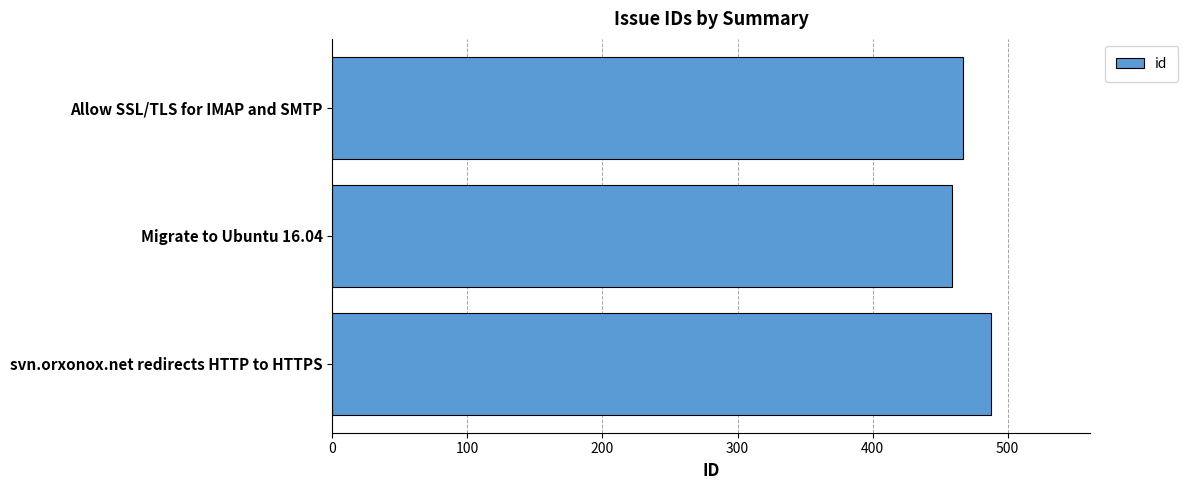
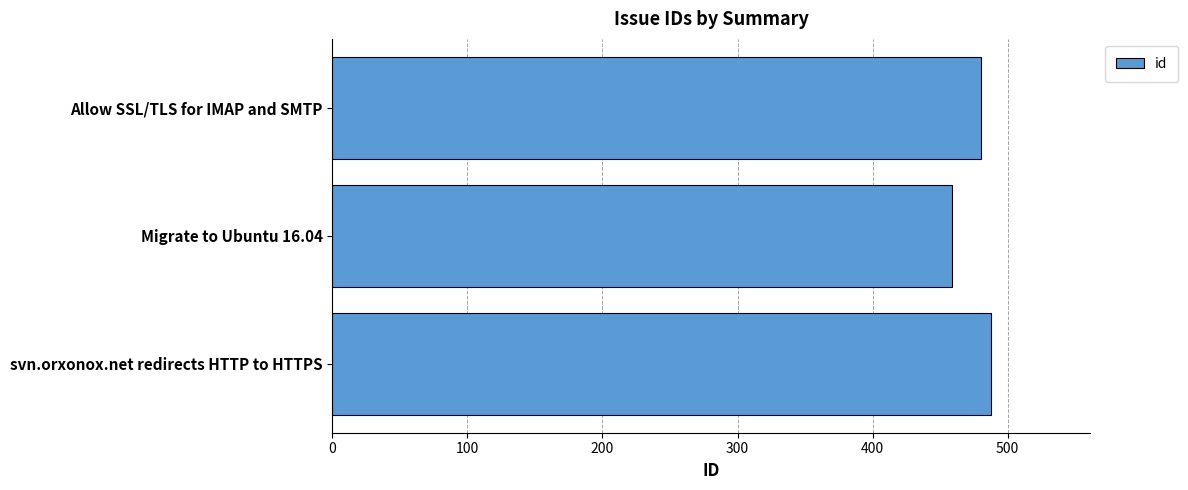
  {
-   "Allow SSL/TLS for IMAP and SMTP": 467,
+   "Allow SSL/TLS for IMAP and SMTP": 480,
    "Migrate to Ubuntu 16.04": 459,
    "svn.orxonox.net redirects HTTP to HTTPS": 488
  }
